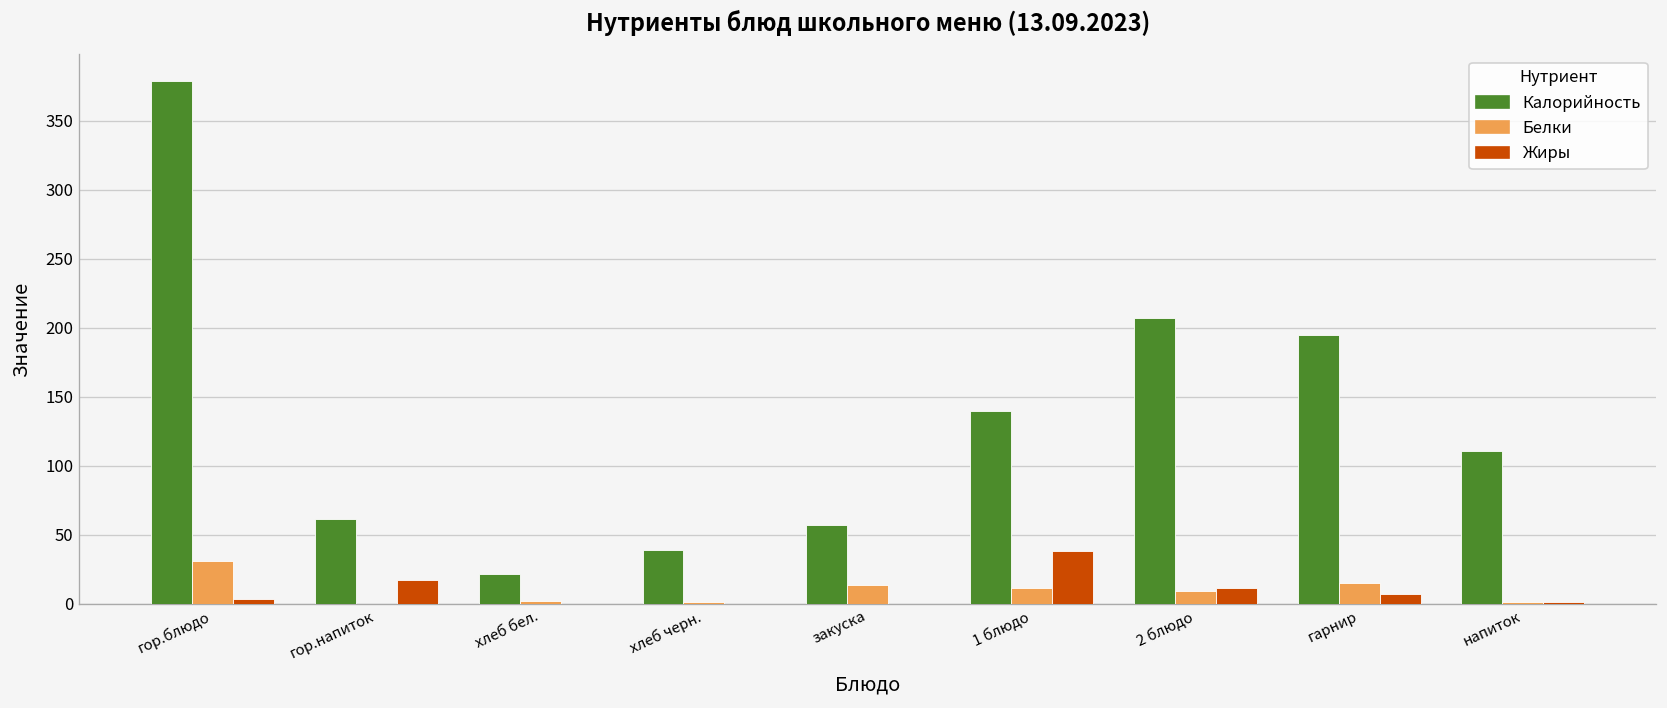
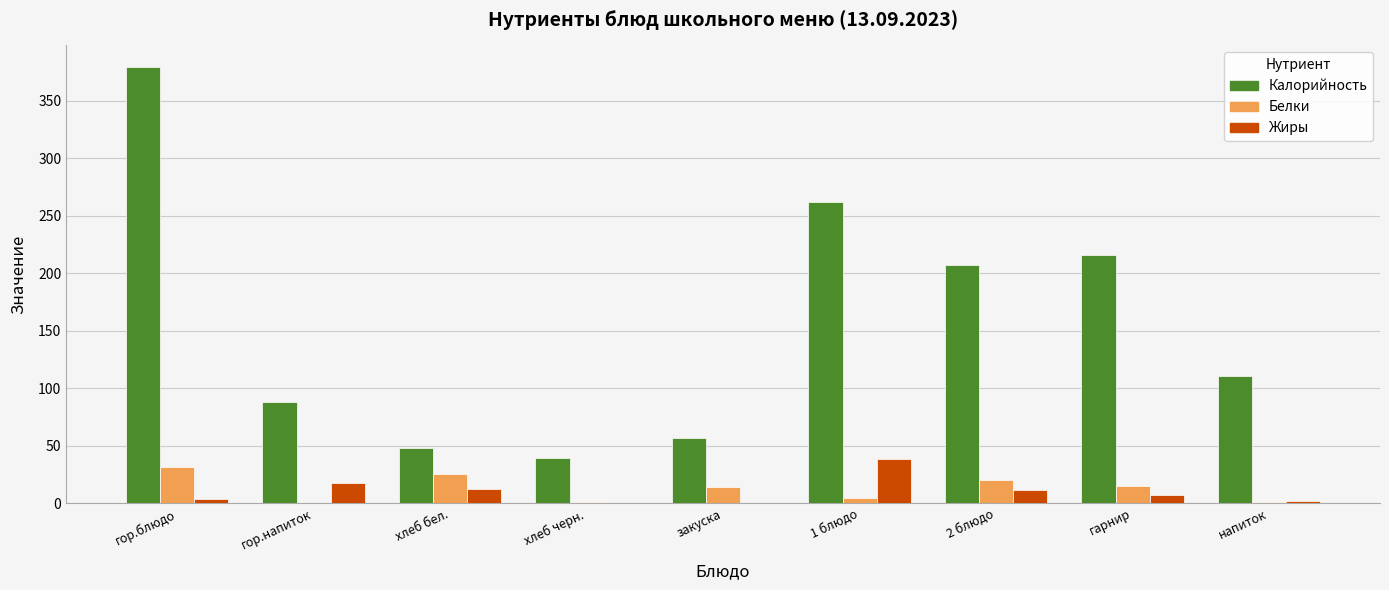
  {
    "Калорийность": {
      "гор.блюдо": 379,
-     "гор.напиток": 62,
-     "хлеб бел.": 21,
+     "гор.напиток": 88,
+     "хлеб бел.": 48,
      "хлеб черн.": 39,
      "закуска": 57,
-     "1 блюдо": 140,
+     "1 блюдо": 262,
      "2 блюдо": 207,
-     "гарнир": 195,
+     "гарнир": 216,
      "напиток": 111
    },
    "Белки": {
      "гор.блюдо": 31,
-     "хлеб бел.": 2,
+     "хлеб бел.": 25,
      "закуска": 14,
-     "1 блюдо": 11,
-     "2 блюдо": 9,
+     "1 блюдо": 4,
+     "2 блюдо": 20,
      "гарнир": 15
    },
    "Жиры": {
      "гор.блюдо": 4,
      "гор.напиток": 17,
-     "хлеб бел.": 0,
+     "хлеб бел.": 12,
      "закуска": 0,
      "1 блюдо": 38,
      "2 блюдо": 11,
      "гарнир": 8
    }
  }
